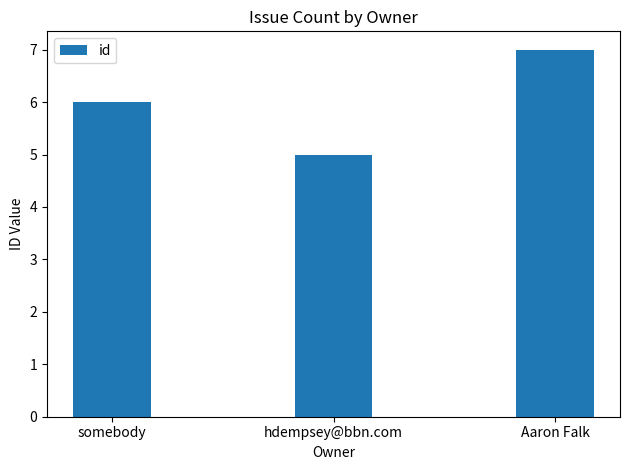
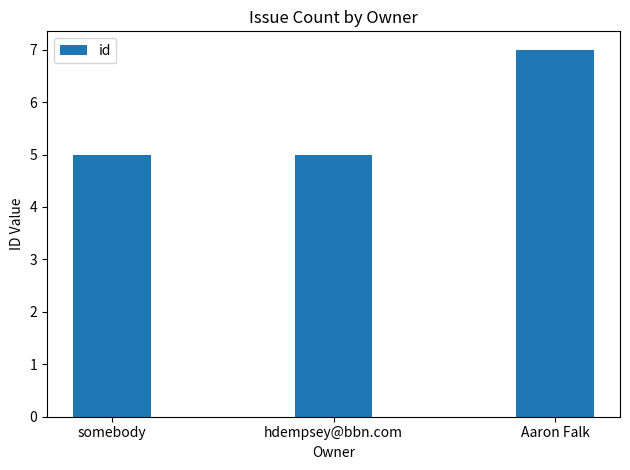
  {
-   "somebody": 6,
+   "somebody": 5,
    "hdempsey@bbn.com": 5,
    "Aaron Falk": 7
  }
